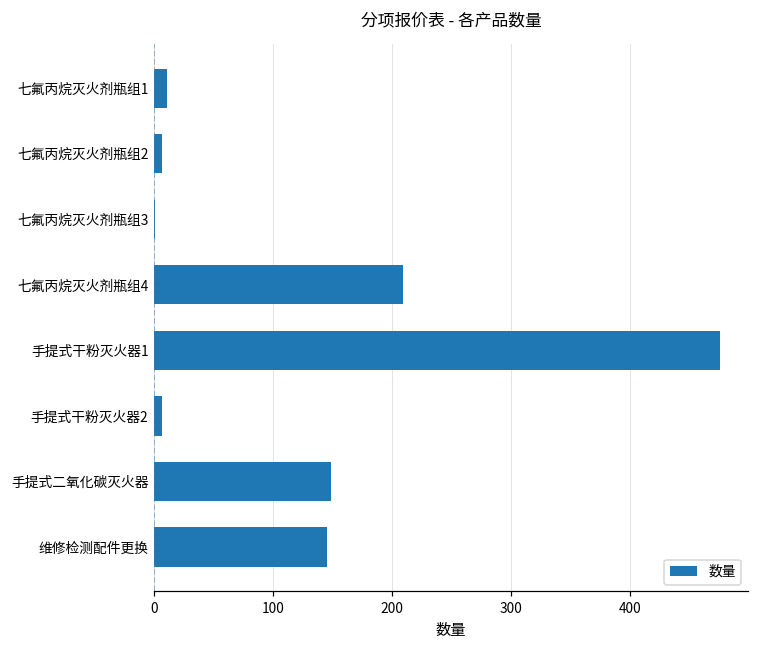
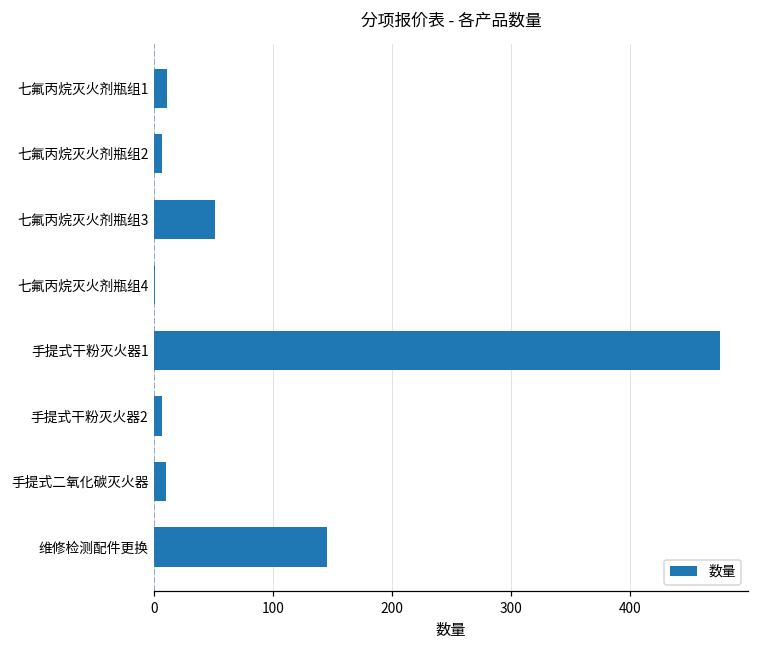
  {
    "七氟丙烷灭火剂瓶组1": 11,
    "七氟丙烷灭火剂瓶组2": 7,
-   "七氟丙烷灭火剂瓶组3": 1,
-   "七氟丙烷灭火剂瓶组4": 209,
+   "七氟丙烷灭火剂瓶组3": 51,
+   "七氟丙烷灭火剂瓶组4": 1,
    "手提式干粉灭火器1": 475,
    "手提式干粉灭火器2": 7,
-   "手提式二氧化碳灭火器": 149,
+   "手提式二氧化碳灭火器": 10,
    "维修检测配件更换": 145
  }
